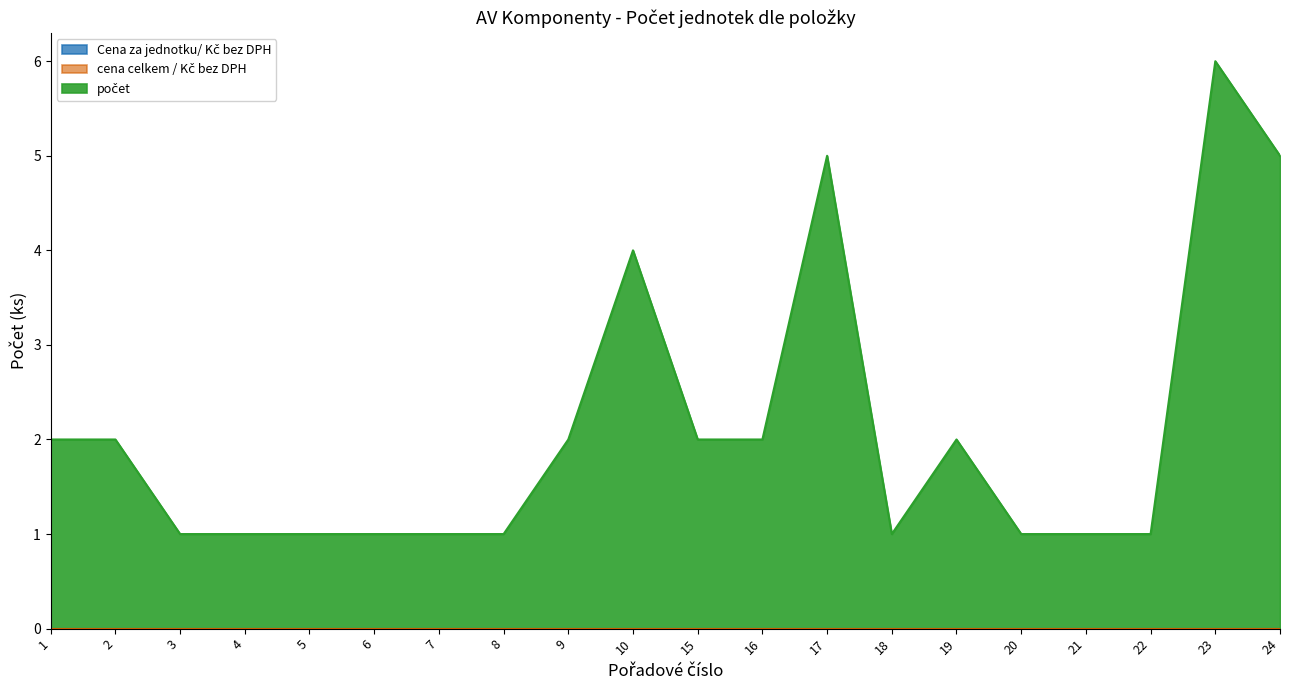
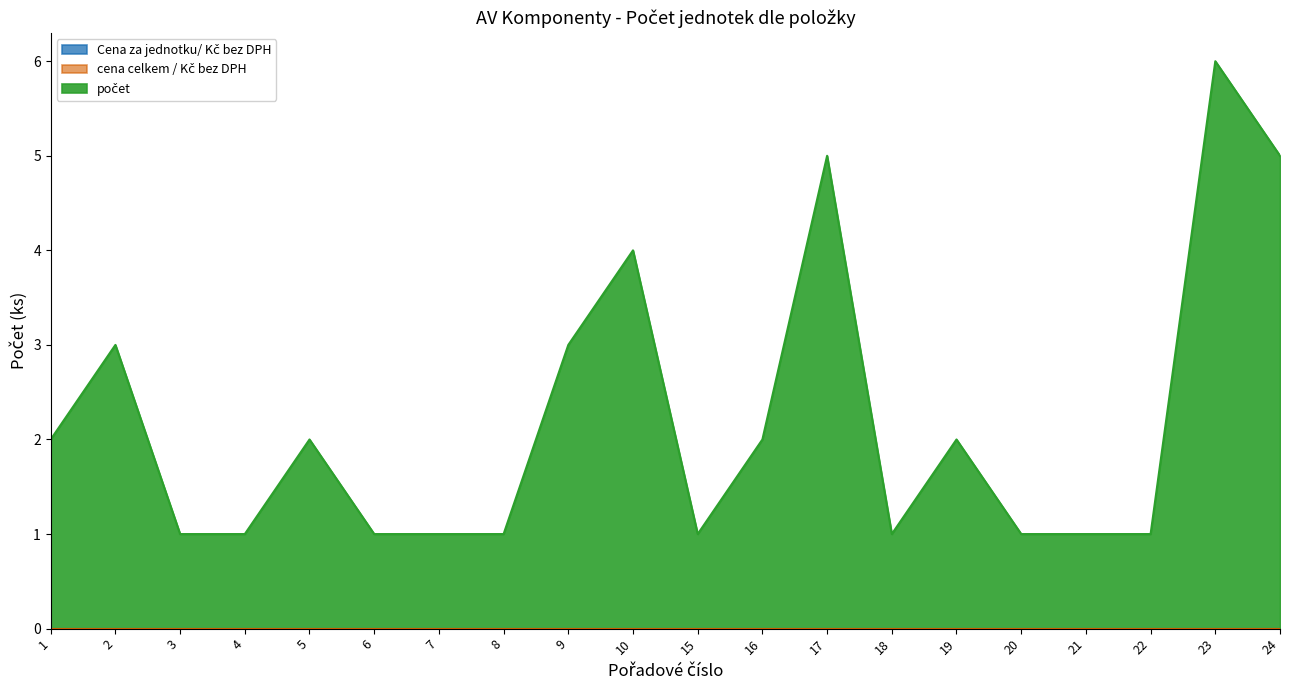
  {
    "cena celkem / Kč bez DPH": {
      "1": 0,
      "2": 0,
      "3": 0,
      "4": 0,
      "5": 0,
      "6": 0,
      "7": 0,
      "8": 0,
      "9": 0,
      "10": 0,
      "15": 0,
      "16": 0,
      "17": 0,
      "18": 0,
      "19": 0,
      "20": 0,
      "21": 0,
      "22": 0,
      "23": 0,
      "24": 0
    },
    "počet": {
      "1": 2,
-     "2": 2,
+     "2": 3,
      "3": 1,
      "4": 1,
-     "5": 1,
+     "5": 2,
      "6": 1,
      "7": 1,
      "8": 1,
-     "9": 2,
+     "9": 3,
      "10": 4,
-     "15": 2,
+     "15": 1,
      "16": 2,
      "17": 5,
      "18": 1,
      "19": 2,
      "20": 1,
      "21": 1,
      "22": 1,
      "23": 6,
      "24": 5
    }
  }
